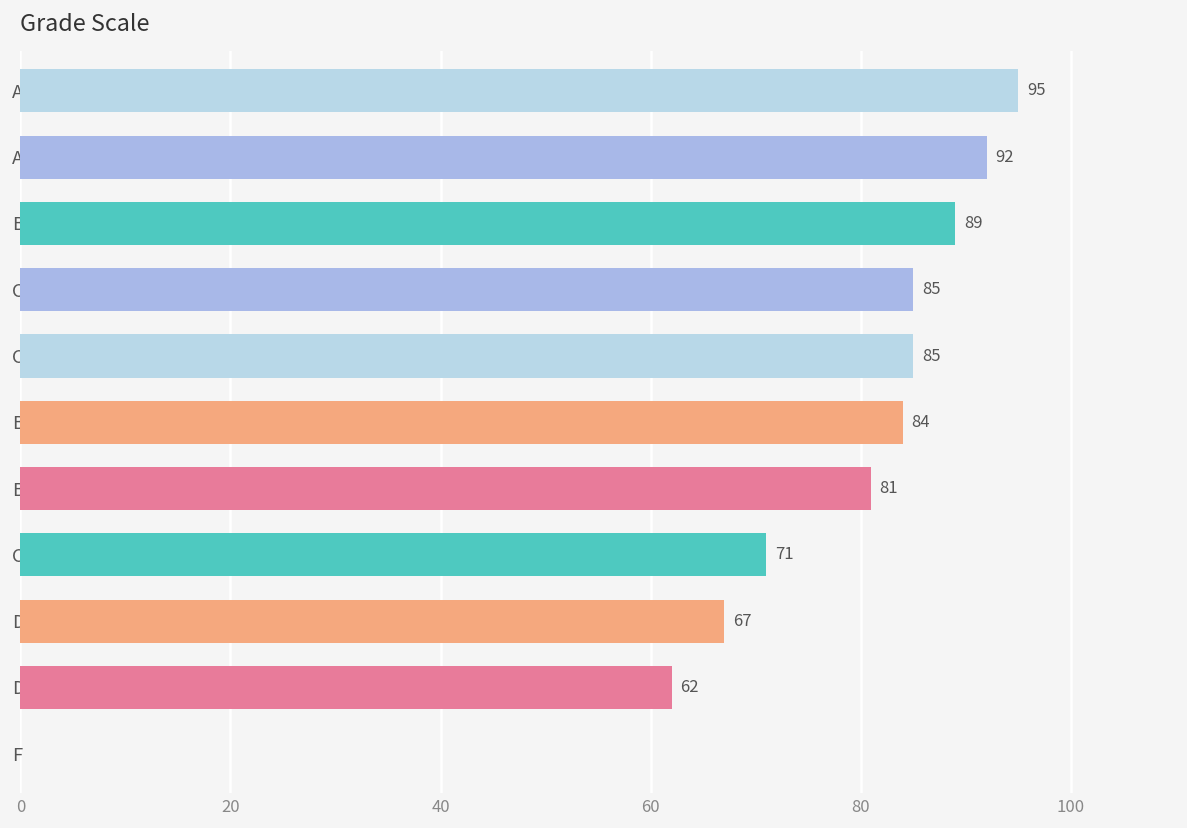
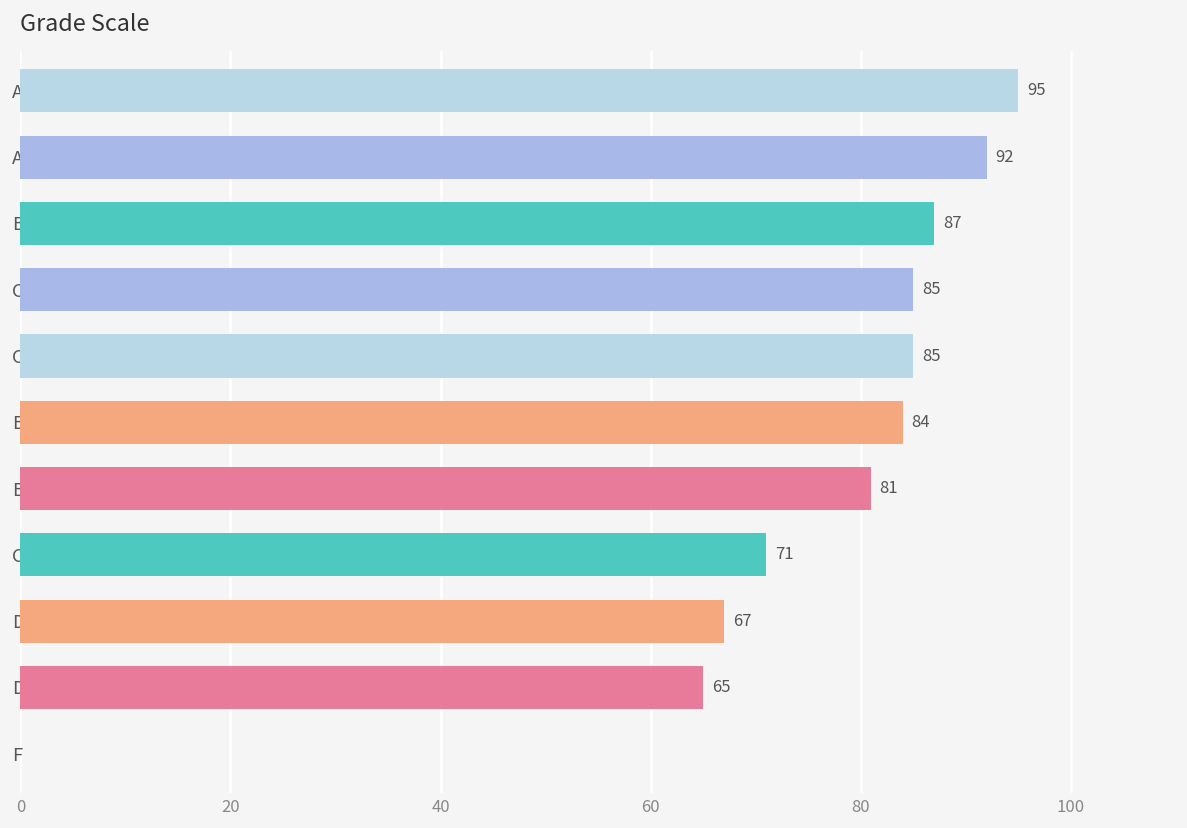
  {
    "A": 95,
    "A-": 92,
-   "B+": 89,
+   "B+": 87,
    "C": 85,
    "C+": 85,
    "B": 84,
    "B-": 81,
    "C-": 71,
    "D+": 67,
-   "D": 62
+   "D": 65
  }
